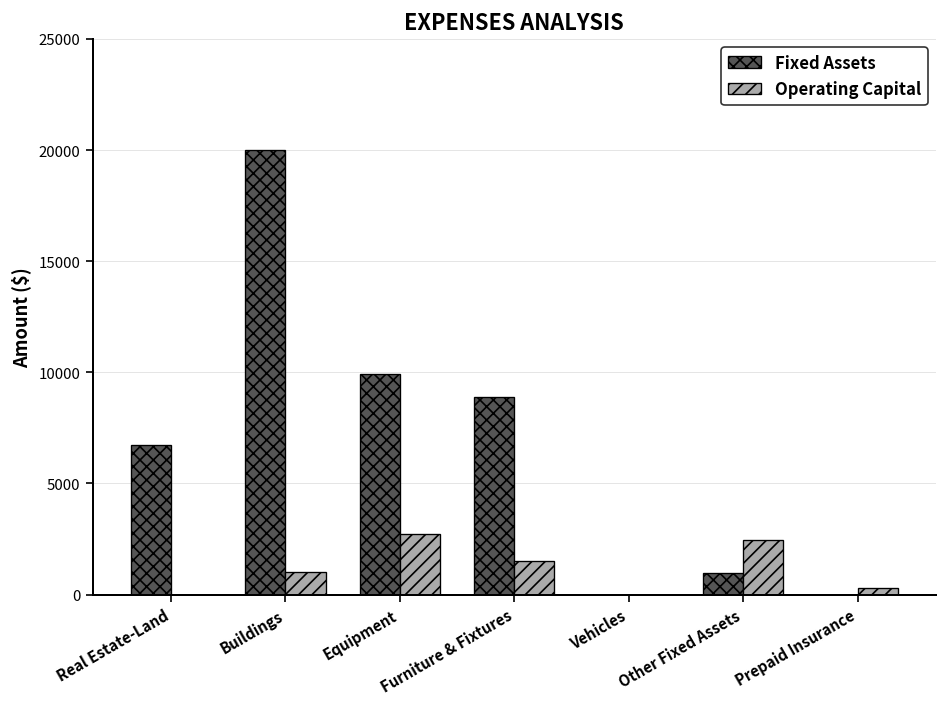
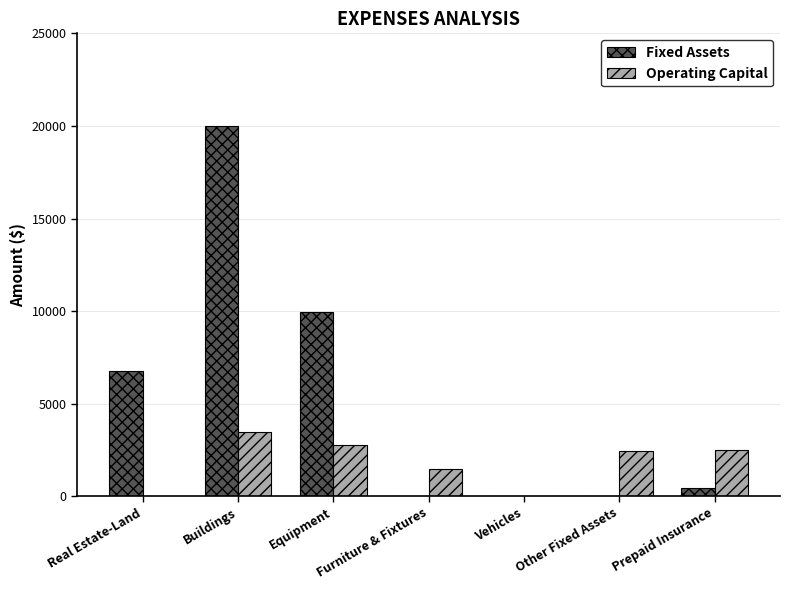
  {
    "Fixed Assets": {
      "Real Estate-Land": 6700,
      "Buildings": 20000,
      "Equipment": 9900,
-     "Furniture & Fixtures": 8900,
+     "Furniture & Fixtures": 0,
      "Vehicles": 0,
-     "Other Fixed Assets": 1000,
-     "Prepaid Insurance": 0
+     "Other Fixed Assets": 0,
+     "Prepaid Insurance": 400
    },
    "Operating Capital": {
      "Real Estate-Land": 0,
-     "Buildings": 1000,
+     "Buildings": 3500,
      "Equipment": 2700,
      "Furniture & Fixtures": 1500,
      "Vehicles": 0,
      "Other Fixed Assets": 2500,
-     "Prepaid Insurance": 300
+     "Prepaid Insurance": 2500
    }
  }
